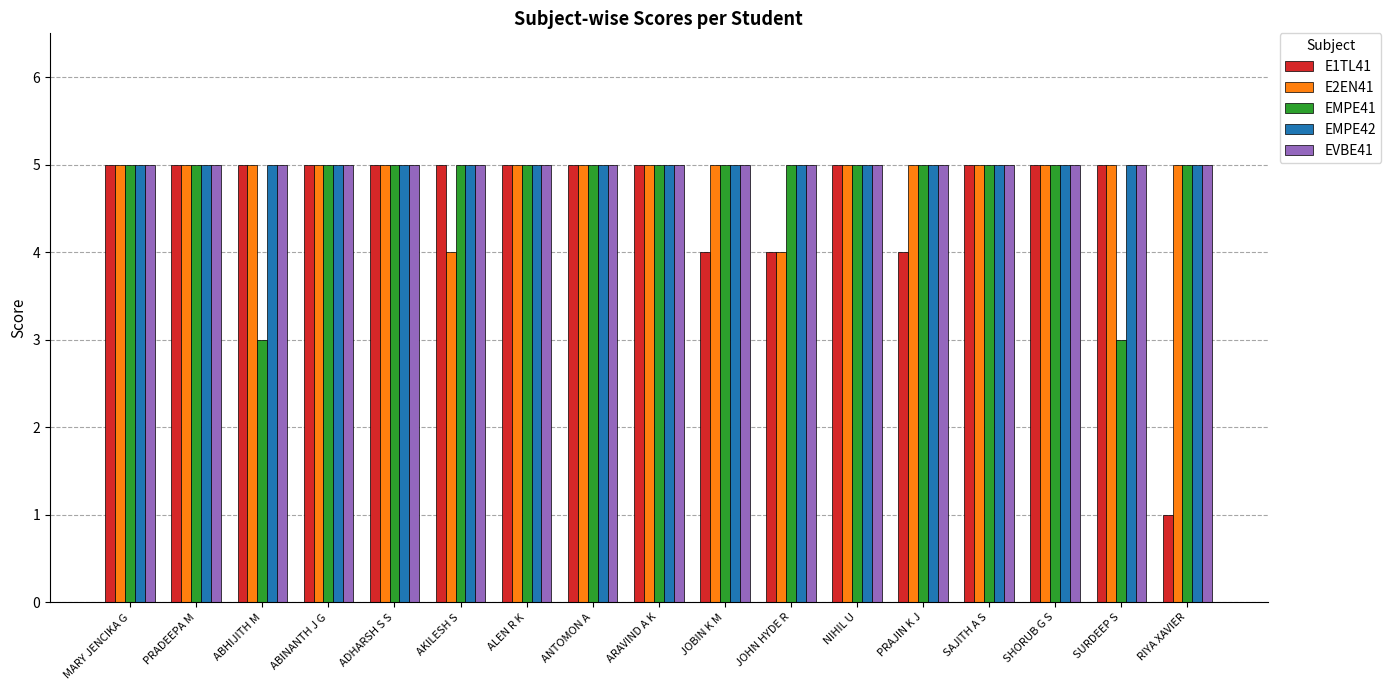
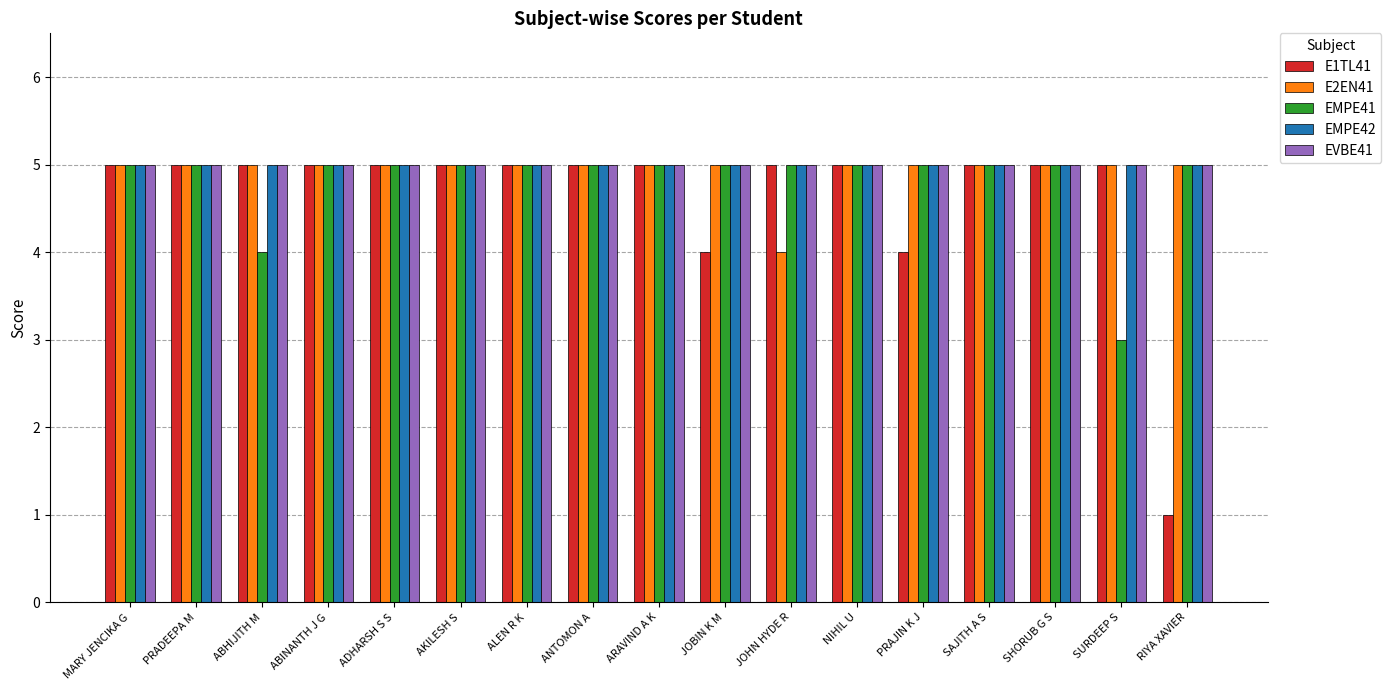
  {
    "E1TL41": {
      "MARY JENCIKA G": 5,
      "PRADEEPA M": 5,
      "ABHIJITH M": 5,
      "ABINANTH J G": 5,
      "ADHARSH S S": 5,
      "AKILESH S": 5,
      "ALEN R K": 5,
      "ANTOMON A": 5,
      "ARAVIND A K": 5,
      "JOBIN K M": 4,
-     "JOHN HYDE R": 4,
+     "JOHN HYDE R": 5,
      "NIHIL U": 5,
      "PRAJIN K J": 4,
      "SAJITH A S": 5,
      "SHORUB G S": 5,
      "SURDEEP S": 5,
      "RIYA XAVIER": 1
    },
    "E2EN41": {
      "MARY JENCIKA G": 5,
      "PRADEEPA M": 5,
      "ABHIJITH M": 5,
      "ABINANTH J G": 5,
      "ADHARSH S S": 5,
-     "AKILESH S": 4,
+     "AKILESH S": 5,
      "ALEN R K": 5,
      "ANTOMON A": 5,
      "ARAVIND A K": 5,
      "JOBIN K M": 5,
      "JOHN HYDE R": 4,
      "NIHIL U": 5,
      "PRAJIN K J": 5,
      "SAJITH A S": 5,
      "SHORUB G S": 5,
      "SURDEEP S": 5,
      "RIYA XAVIER": 5
    },
    "EMPE41": {
      "MARY JENCIKA G": 5,
      "PRADEEPA M": 5,
-     "ABHIJITH M": 3,
+     "ABHIJITH M": 4,
      "ABINANTH J G": 5,
      "ADHARSH S S": 5,
      "AKILESH S": 5,
      "ALEN R K": 5,
      "ANTOMON A": 5,
      "ARAVIND A K": 5,
      "JOBIN K M": 5,
      "JOHN HYDE R": 5,
      "NIHIL U": 5,
      "PRAJIN K J": 5,
      "SAJITH A S": 5,
      "SHORUB G S": 5,
      "SURDEEP S": 3,
      "RIYA XAVIER": 5
    },
    "EMPE42": {
      "MARY JENCIKA G": 5,
      "PRADEEPA M": 5,
      "ABHIJITH M": 5,
      "ABINANTH J G": 5,
      "ADHARSH S S": 5,
      "AKILESH S": 5,
      "ALEN R K": 5,
      "ANTOMON A": 5,
      "ARAVIND A K": 5,
      "JOBIN K M": 5,
      "JOHN HYDE R": 5,
      "NIHIL U": 5,
      "PRAJIN K J": 5,
      "SAJITH A S": 5,
      "SHORUB G S": 5,
      "SURDEEP S": 5,
      "RIYA XAVIER": 5
    },
    "EVBE41": {
      "MARY JENCIKA G": 5,
      "PRADEEPA M": 5,
      "ABHIJITH M": 5,
      "ABINANTH J G": 5,
      "ADHARSH S S": 5,
      "AKILESH S": 5,
      "ALEN R K": 5,
      "ANTOMON A": 5,
      "ARAVIND A K": 5,
      "JOBIN K M": 5,
      "JOHN HYDE R": 5,
      "NIHIL U": 5,
      "PRAJIN K J": 5,
      "SAJITH A S": 5,
      "SHORUB G S": 5,
      "SURDEEP S": 5,
      "RIYA XAVIER": 5
    }
  }
